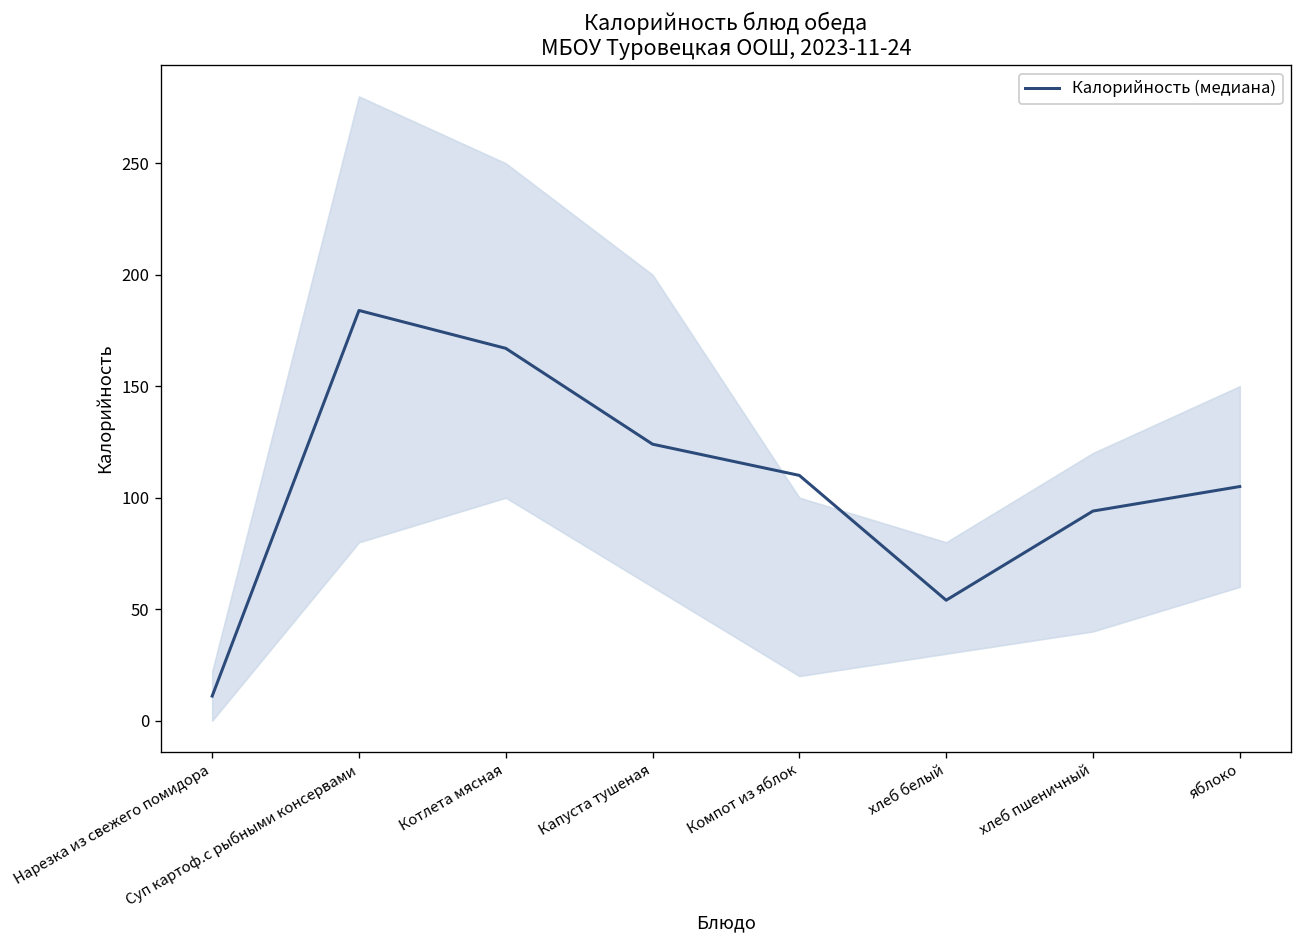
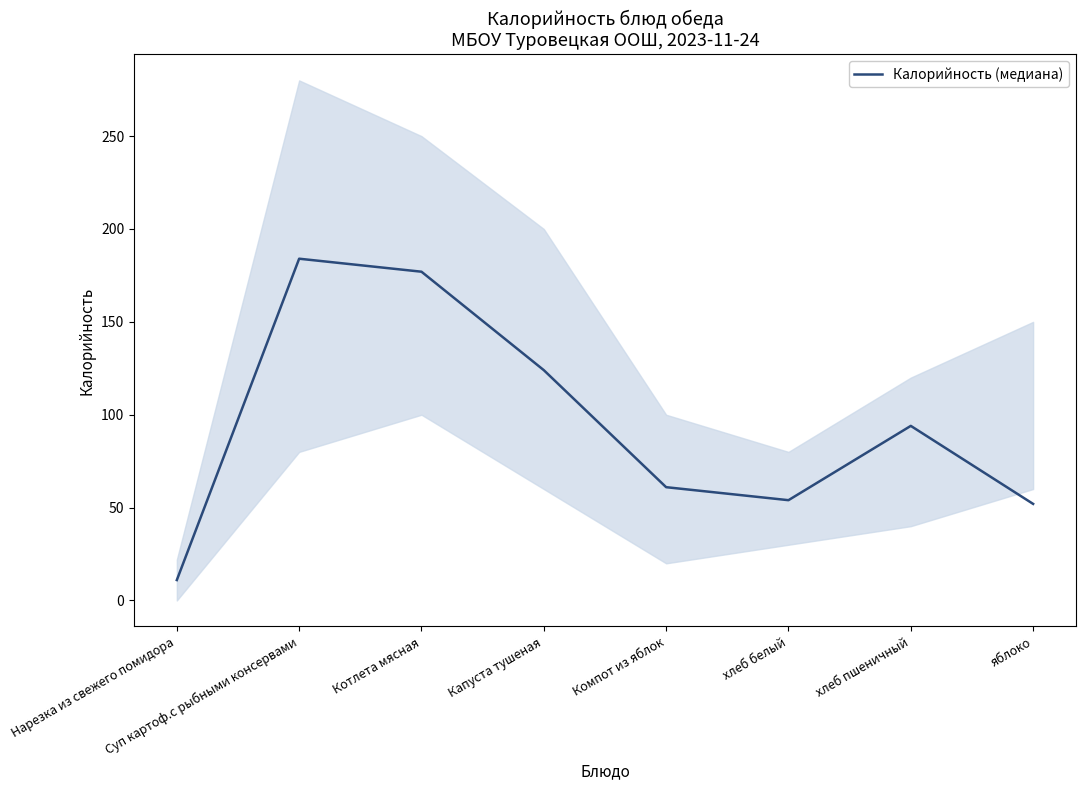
  {
    "Калорийность (медиана)": {
      "Нарезка из свежего помидора": 11,
      "Суп картоф.с рыбными консервами": 184,
-     "Котлета мясная": 167,
+     "Котлета мясная": 177,
      "Капуста тушеная": 124,
-     "Компот из яблок": 110,
+     "Компот из яблок": 61,
      "хлеб белый": 54,
      "хлеб пшеничный": 94,
-     "яблоко": 105
+     "яблоко": 52
    }
  }
